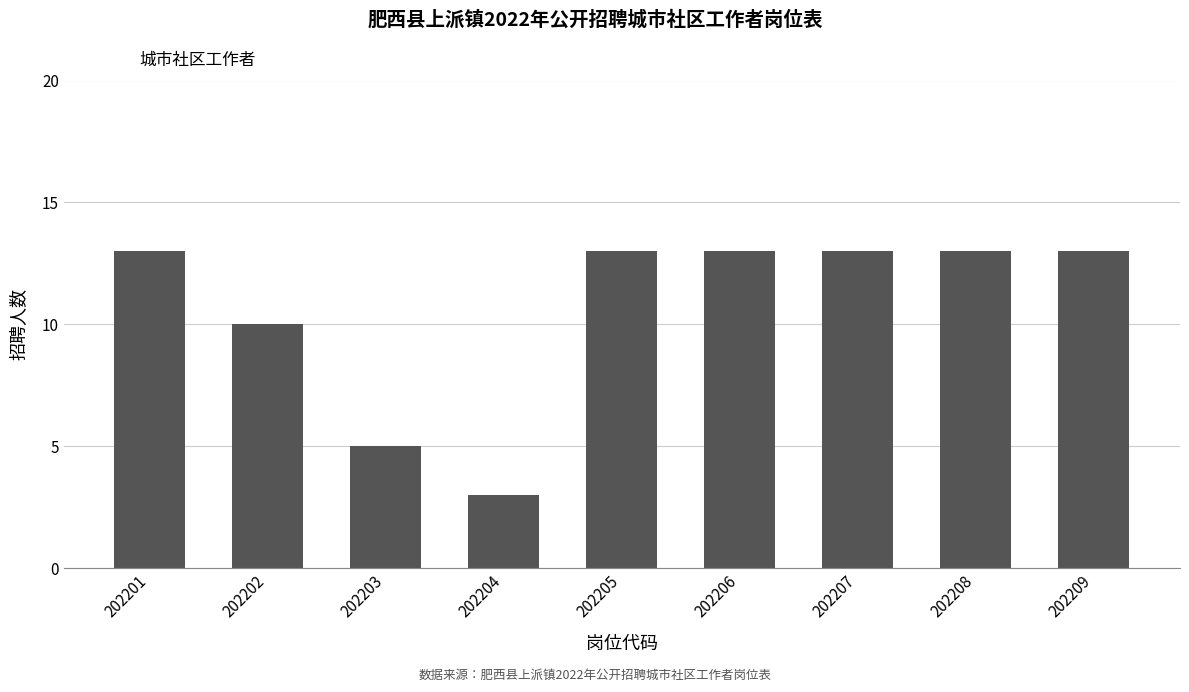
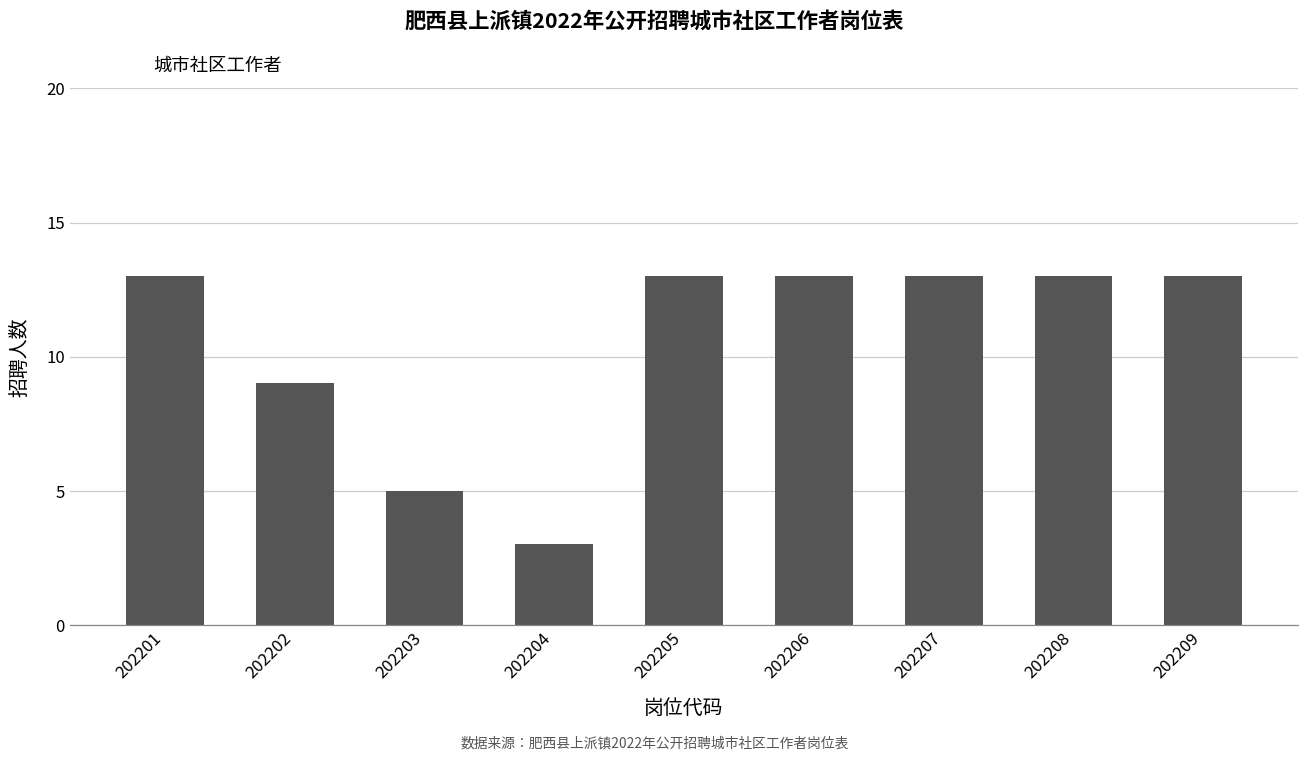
  {
    "202201": 13,
-   "202202": 10,
+   "202202": 9,
    "202203": 5,
    "202204": 3,
    "202205": 13,
    "202206": 13,
    "202207": 13,
    "202208": 13,
    "202209": 13
  }
